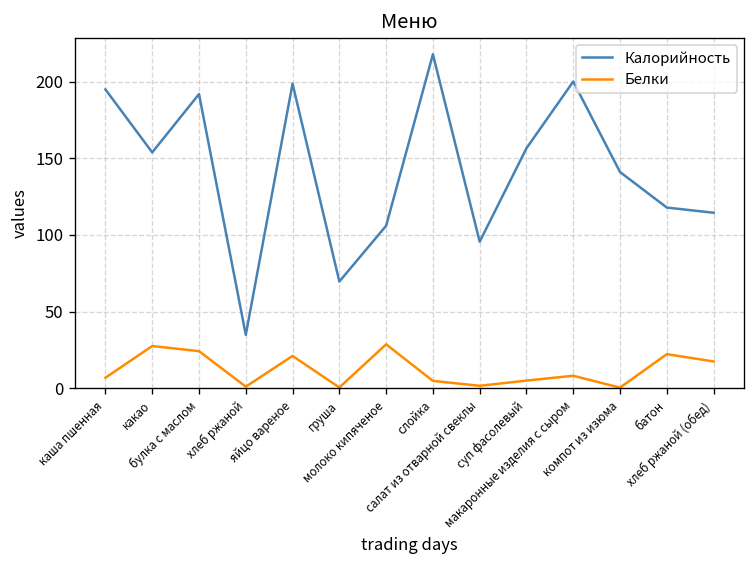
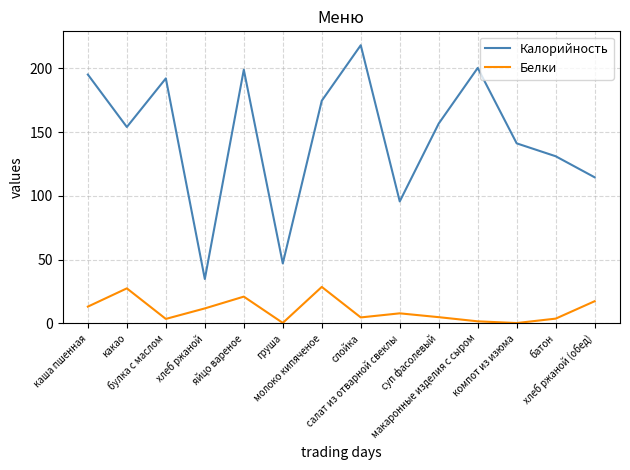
  {
    "Калорийность": {
      "каша пшенная": 195,
      "какао": 154,
      "булка с маслом": 192,
      "хлеб ржаной": 35,
      "яйцо вареное": 199,
-     "груша": 70,
-     "молоко кипяченое": 106,
+     "груша": 47,
+     "молоко кипяченое": 175,
      "слойка": 218,
      "салат из отварной свеклы": 96,
      "суп фасолевый": 157,
      "макаронные изделия с сыром": 200,
      "компот из изюма": 141,
-     "батон": 118,
+     "батон": 131,
      "хлеб ржаной (обед)": 115
    },
    "Белки": {
-     "каша пшенная": 7,
+     "каша пшенная": 13,
      "какао": 27,
-     "булка с маслом": 24,
-     "хлеб ржаной": 1,
+     "булка с маслом": 4,
+     "хлеб ржаной": 12,
      "яйцо вареное": 21,
      "груша": 0,
      "молоко кипяченое": 29,
      "слойка": 5,
-     "салат из отварной свеклы": 2,
+     "салат из отварной свеклы": 8,
      "суп фасолевый": 5,
-     "макаронные изделия с сыром": 8,
+     "макаронные изделия с сыром": 2,
      "компот из изюма": 0,
-     "батон": 22,
+     "батон": 4,
      "хлеб ржаной (обед)": 17
    }
  }
